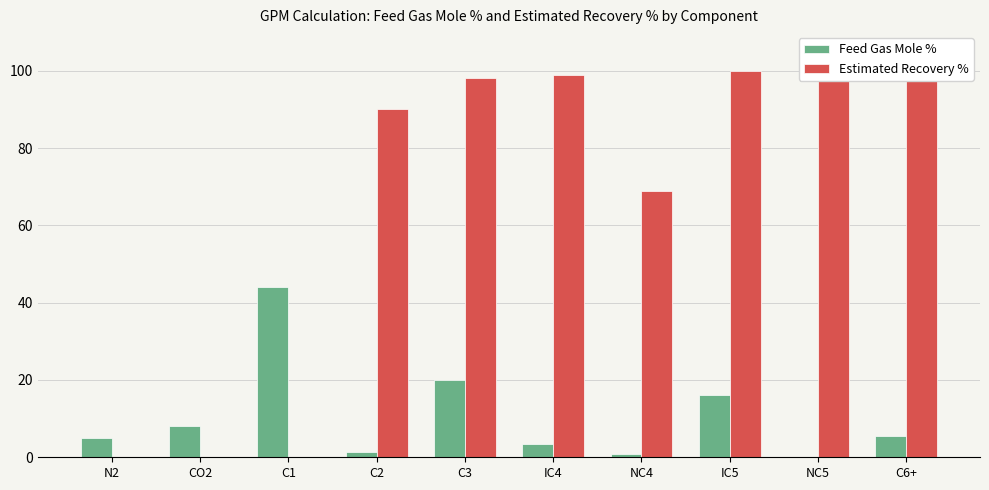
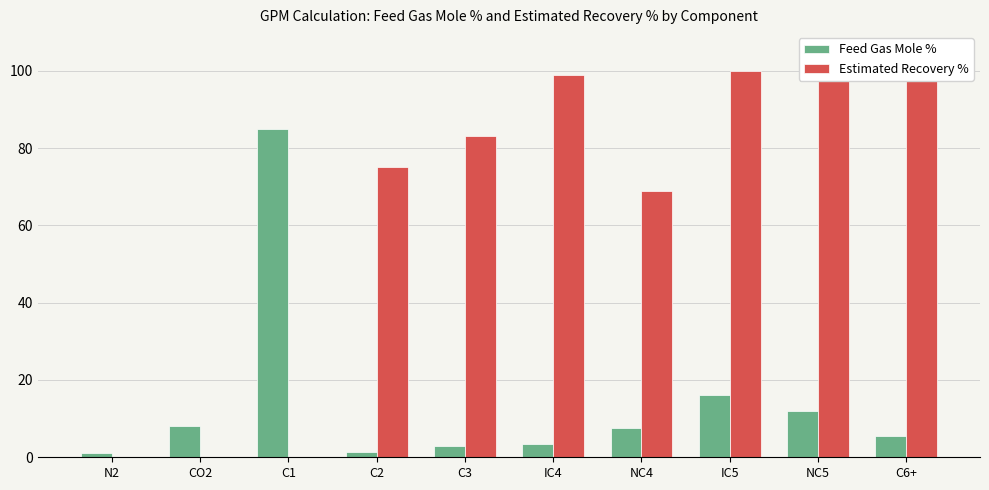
  {
    "Feed Gas Mole %": {
-     "N2": 5,
+     "N2": 1,
      "CO2": 8,
-     "C1": 44,
+     "C1": 85,
      "C2": 1,
-     "C3": 20,
+     "C3": 3,
      "IC4": 4,
-     "NC4": 1,
+     "NC4": 8,
      "IC5": 16,
-     "NC5": 0,
+     "NC5": 12,
      "C6+": 6
    },
    "Estimated Recovery %": {
      "N2": 0,
      "CO2": 0,
      "C1": 0,
-     "C2": 90,
-     "C3": 98,
+     "C2": 75,
+     "C3": 83,
      "IC4": 99,
      "NC4": 69,
      "IC5": 100
    }
  }
